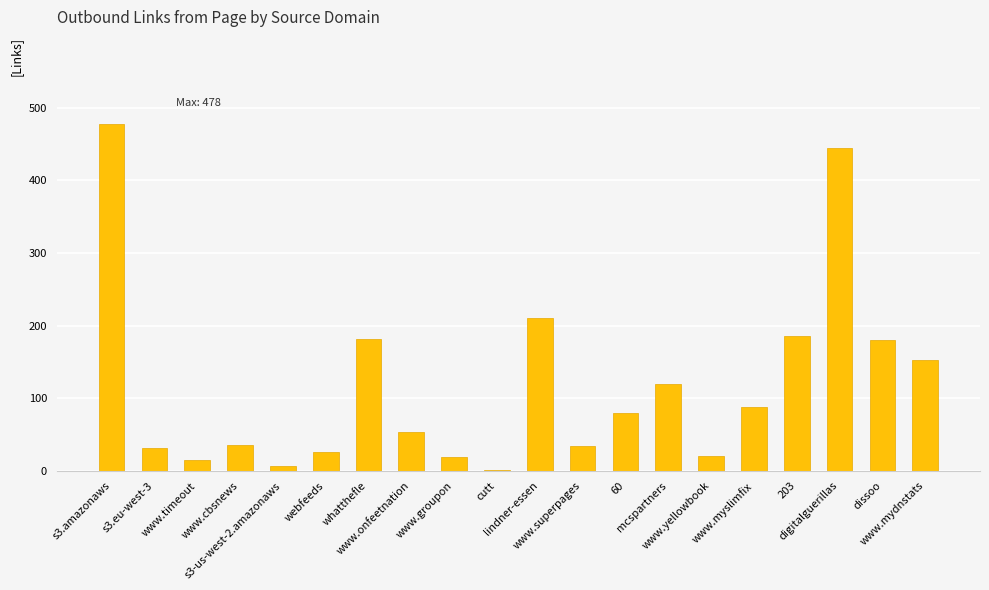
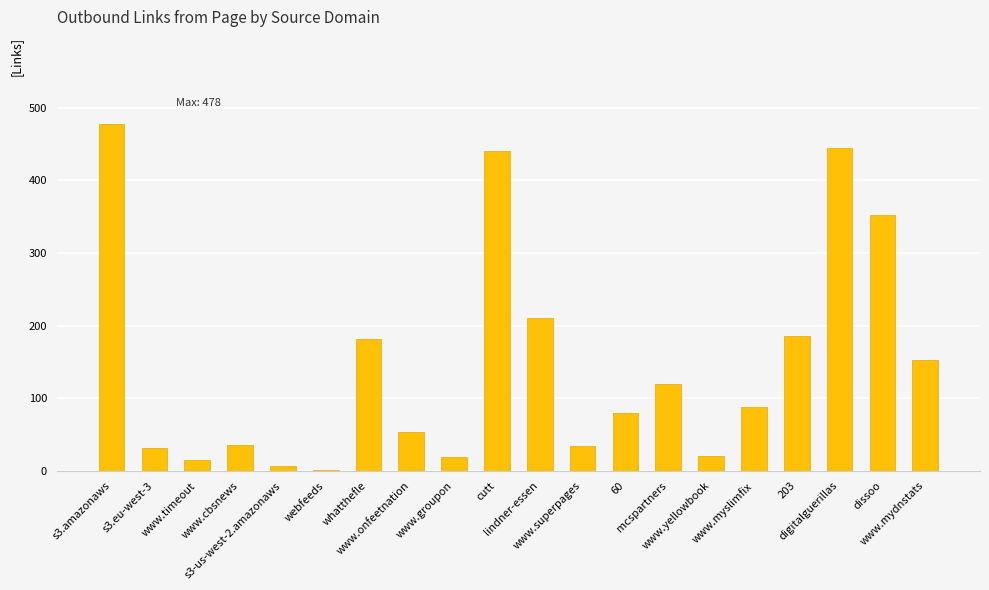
  {
    "s3.amazonaws": 480,
    "s3.eu-west-3": 30,
    "www.timeout": 20,
    "www.cbsnews": 40,
    "s3-us-west-2.amazonaws": 10,
-   "webfeeds": 30,
+   "webfeeds": 0,
    "whatthefle": 180,
    "www.onfeetnation": 50,
    "www.groupon": 20,
-   "cutt": 0,
+   "cutt": 440,
    "lindner-essen": 210,
    "www.superpages": 30,
    "60": 80,
    "mcspartners": 120,
    "www.yellowbook": 20,
    "www.myslimfix": 90,
    "203": 190,
    "digitalguerillas": 440,
-   "dissoo": 180,
+   "dissoo": 350,
    "www.mydnstats": 150
  }
